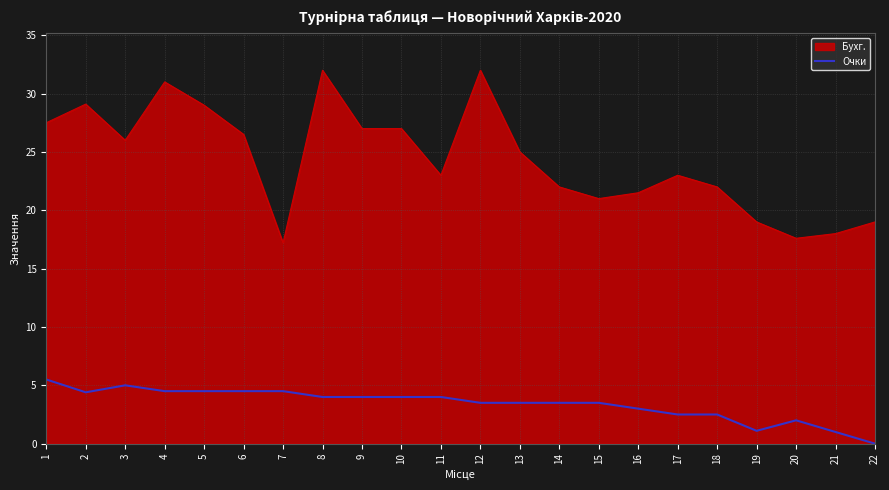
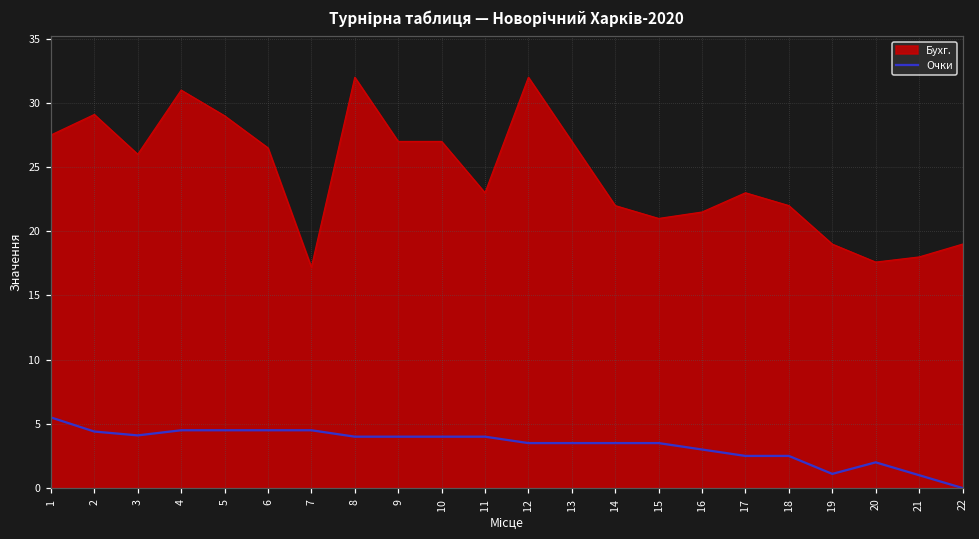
  {
    "Бухг.": {
      "1": 27.5,
      "2": 29,
      "3": 26,
      "4": 31,
      "5": 29,
      "6": 26.5,
      "7": 17,
      "8": 32,
      "9": 27,
      "10": 27,
      "11": 23,
      "12": 32,
-     "13": 25,
+     "13": 27,
      "14": 22,
      "15": 21,
      "16": 21.5,
      "17": 23,
      "18": 22,
      "19": 19,
      "20": 17.6,
      "21": 18,
      "22": 19
    },
    "Очки": {
      "1": 5.5,
      "2": 4.4,
-     "3": 5.0,
+     "3": 4.1,
      "4": 4.5,
      "5": 4.5,
      "6": 4.5,
      "7": 4.5,
      "8": 4.0,
      "9": 4.0,
      "10": 4.0,
      "11": 4.0,
      "12": 3.5,
      "13": 3.5,
      "14": 3.5,
      "15": 3.5,
      "16": 3.0,
      "17": 2.5,
      "18": 2.5,
      "19": 1.1,
      "20": 2.0,
      "21": 1.0,
      "22": 0.0
    }
  }
